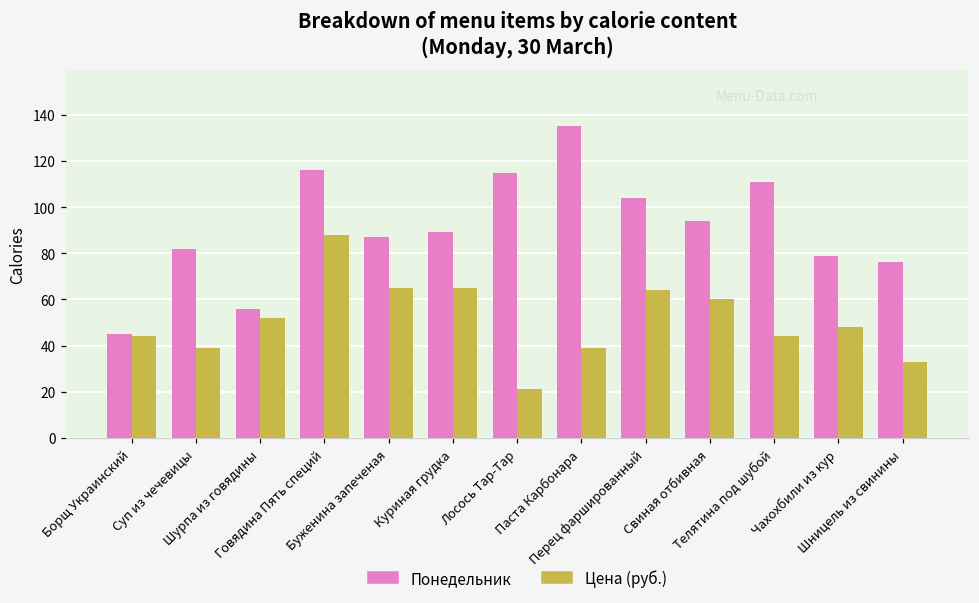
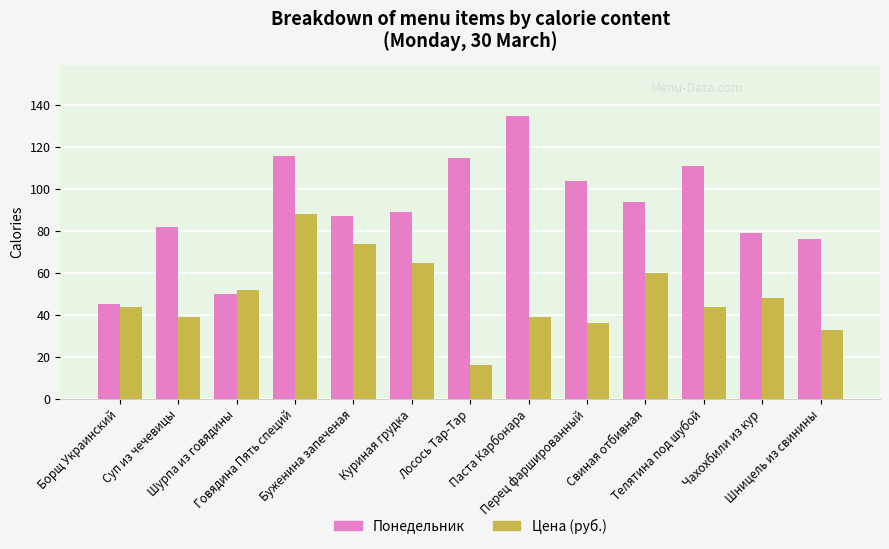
  {
    "Понедельник": {
      "Борщ Украинский": 45,
      "Суп из чечевицы": 82,
-     "Шурпа из говядины": 56,
+     "Шурпа из говядины": 50,
      "Говядина Пять специй": 116,
      "Буженина запеченая": 87,
      "Куриная грудка": 89,
      "Лосось Тар-Тар": 115,
      "Паста Карбонара": 135,
      "Перец фаршированный": 104,
      "Свиная отбивная": 94,
      "Телятина под шубой": 111,
      "Чахохбили из кур": 79,
      "Шницель из свинины": 76
    },
    "Цена (руб.)": {
      "Борщ Украинский": 44,
      "Суп из чечевицы": 39,
      "Шурпа из говядины": 52,
      "Говядина Пять специй": 88,
-     "Буженина запеченая": 65,
+     "Буженина запеченая": 74,
      "Куриная грудка": 65,
-     "Лосось Тар-Тар": 21,
+     "Лосось Тар-Тар": 16,
      "Паста Карбонара": 39,
-     "Перец фаршированный": 64,
+     "Перец фаршированный": 36,
      "Свиная отбивная": 60,
      "Телятина под шубой": 44,
      "Чахохбили из кур": 48,
      "Шницель из свинины": 33
    }
  }
